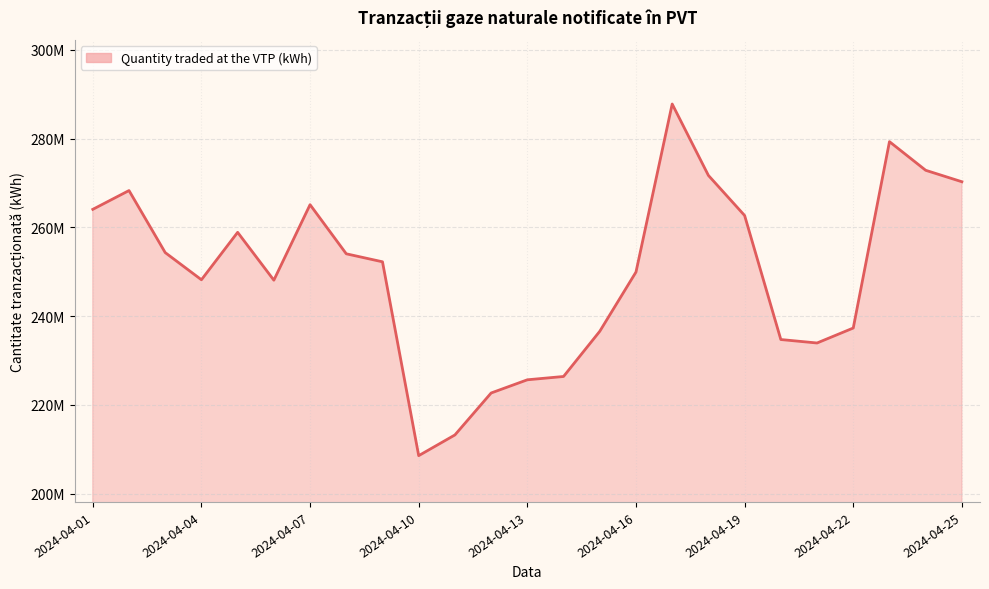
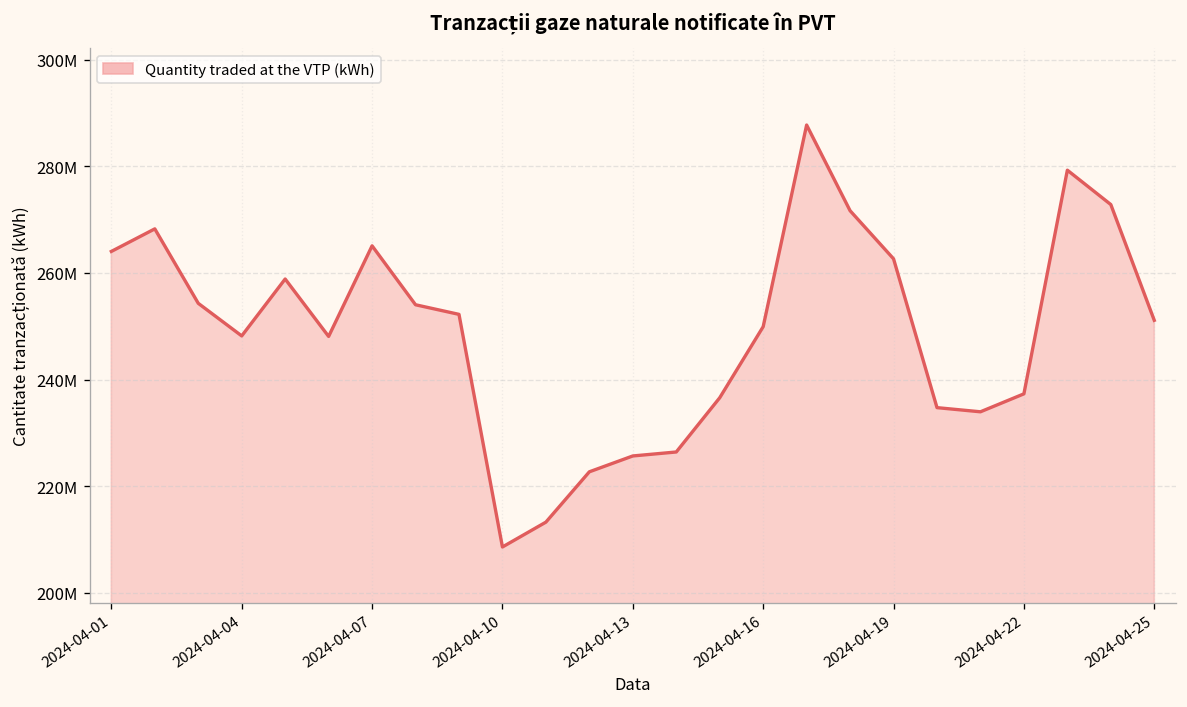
  {
    "2024-04-01": 264000000,
    "2024-04-04": 248000000,
    "2024-04-07": 265000000,
    "2024-04-10": 209000000,
    "2024-04-13": 226000000,
    "2024-04-16": 250000000,
    "2024-04-19": 263000000,
    "2024-04-22": 237000000,
-   "2024-04-25": 270000000
+   "2024-04-25": 251000000
  }
